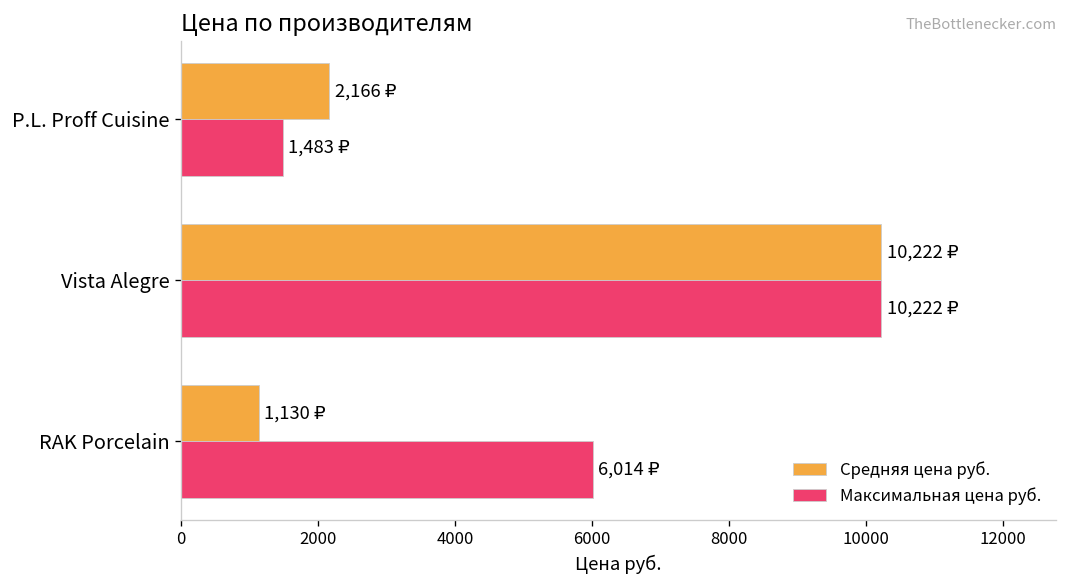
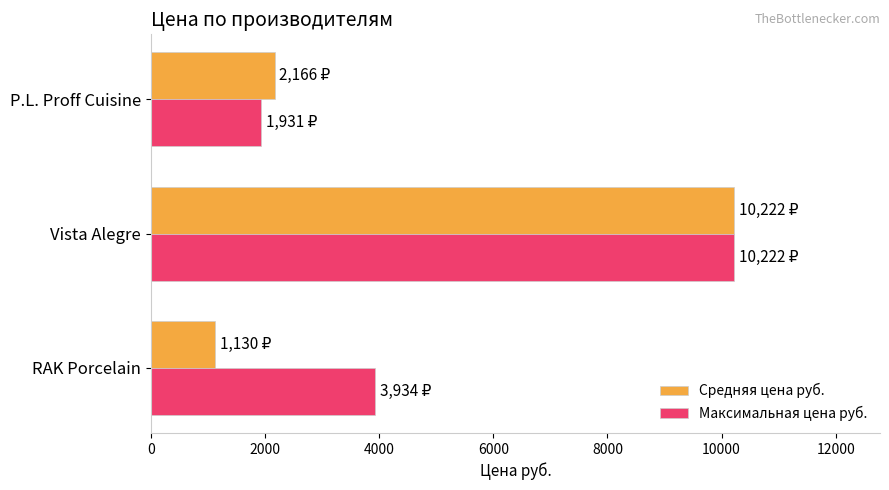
  {
    "Средняя цена руб.": {
      "P.L. Proff Cuisine": "2,166",
      "Vista Alegre": "10,222",
      "RAK Porcelain": "1,130"
    },
    "Максимальная цена руб.": {
-     "P.L. Proff Cuisine": "1,483",
+     "P.L. Proff Cuisine": "1,931",
      "Vista Alegre": "10,222",
-     "RAK Porcelain": "6,014"
+     "RAK Porcelain": "3,934"
    }
  }
